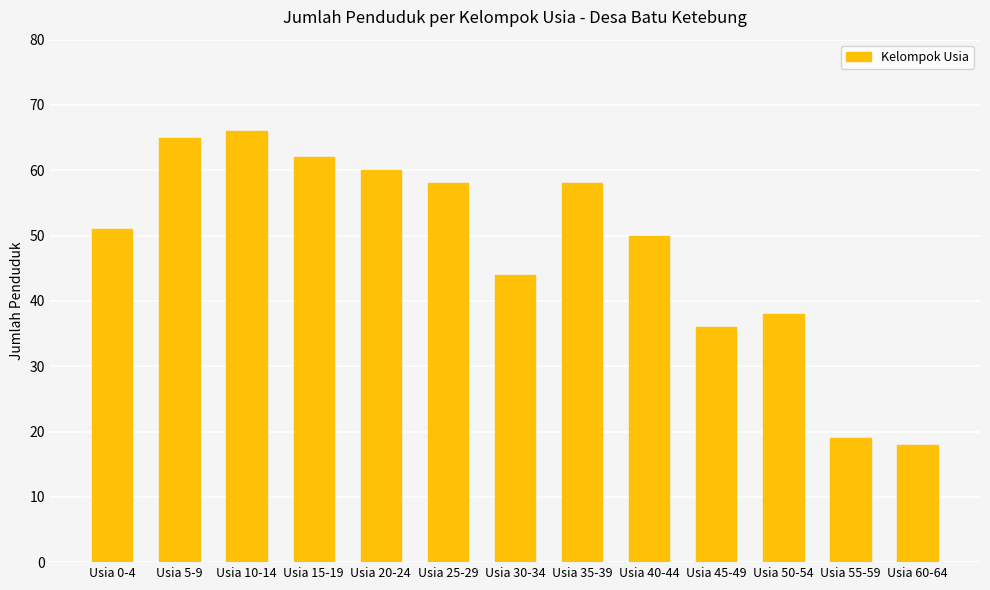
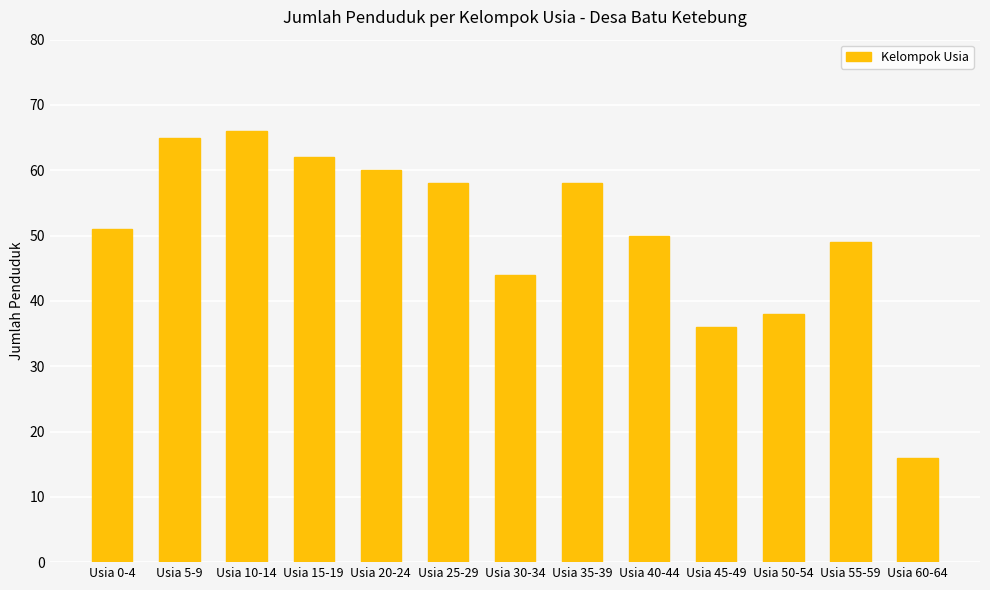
  {
    "Usia 0-4": 51,
    "Usia 5-9": 65,
    "Usia 10-14": 66,
    "Usia 15-19": 62,
    "Usia 20-24": 60,
    "Usia 25-29": 58,
    "Usia 30-34": 44,
    "Usia 35-39": 58,
    "Usia 40-44": 50,
    "Usia 45-49": 36,
    "Usia 50-54": 38,
-   "Usia 55-59": 19,
-   "Usia 60-64": 18
+   "Usia 55-59": 49,
+   "Usia 60-64": 16
  }
